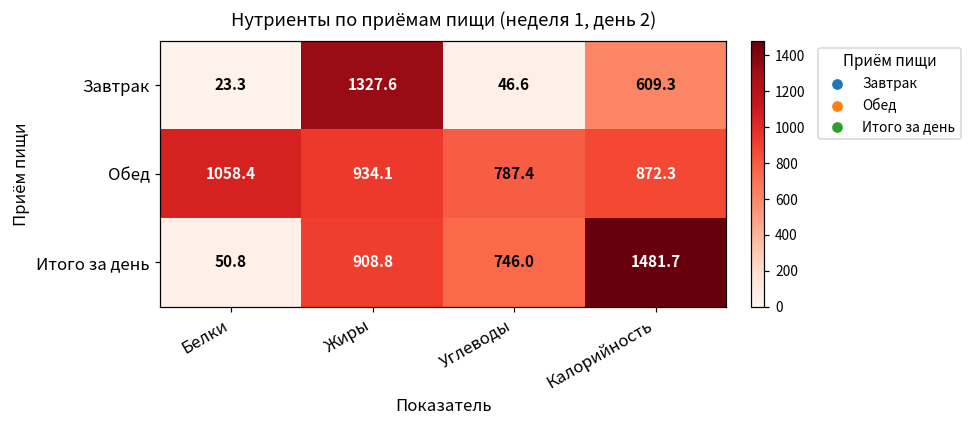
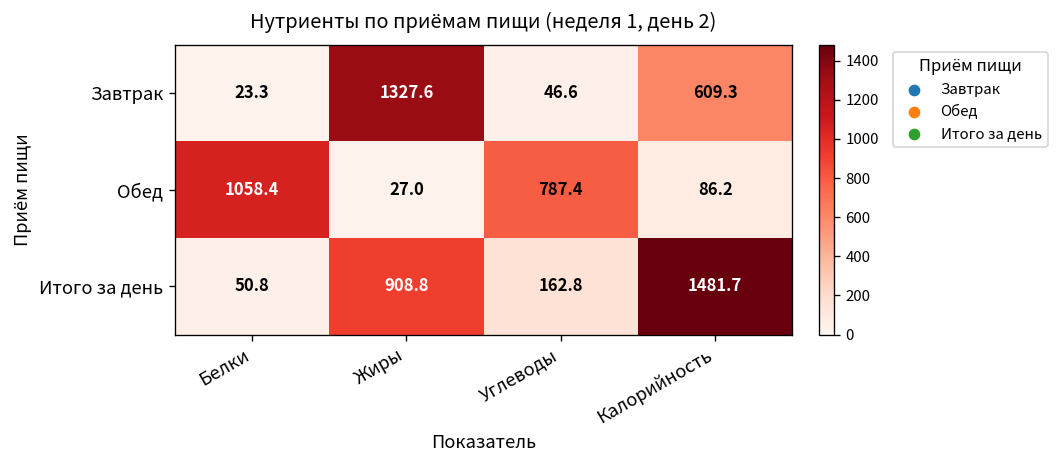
  {
    "Завтрак": {
      "Белки": 23.3,
      "Жиры": 1327.6,
      "Углеводы": 46.6,
      "Калорийность": 609.3
    },
    "Обед": {
      "Белки": 1058.4,
-     "Жиры": 934.1,
+     "Жиры": 27.0,
      "Углеводы": 787.4,
-     "Калорийность": 872.3
+     "Калорийность": 86.2
    },
    "Итого за день": {
      "Белки": 50.8,
      "Жиры": 908.8,
-     "Углеводы": 746.0,
+     "Углеводы": 162.8,
      "Калорийность": 1481.7
    }
  }
